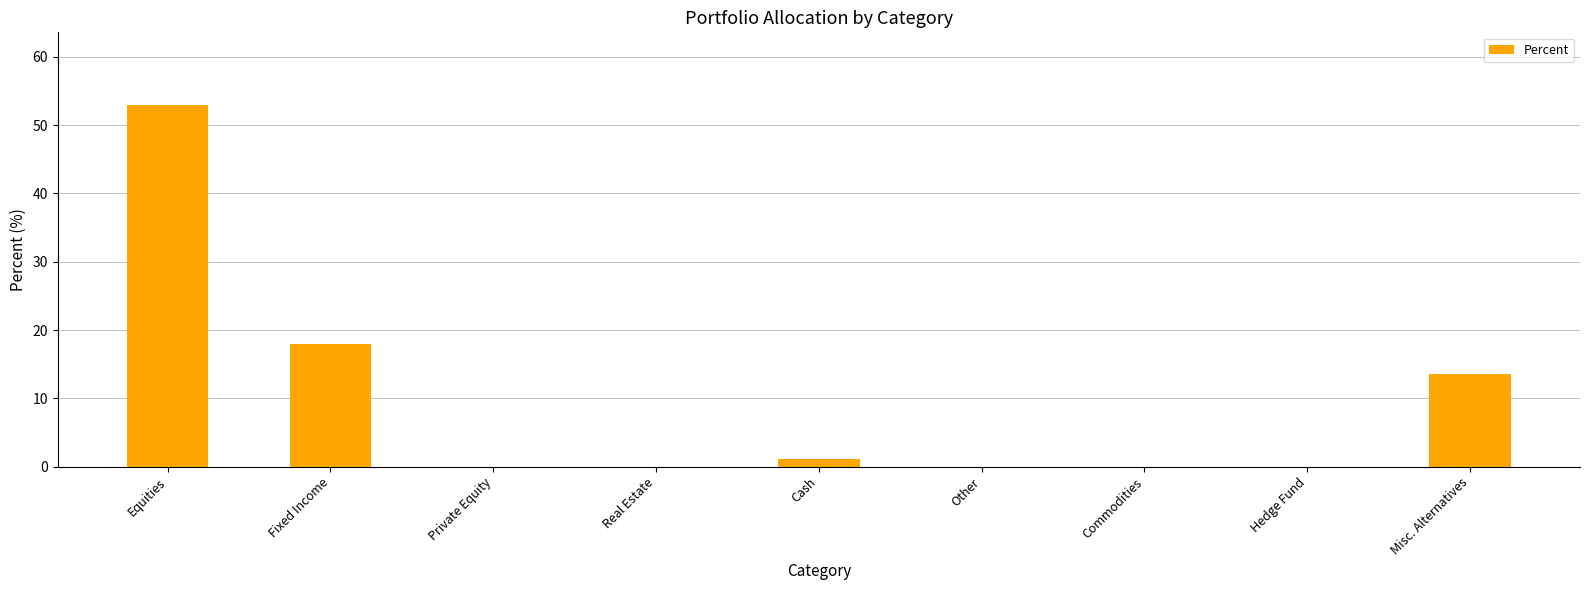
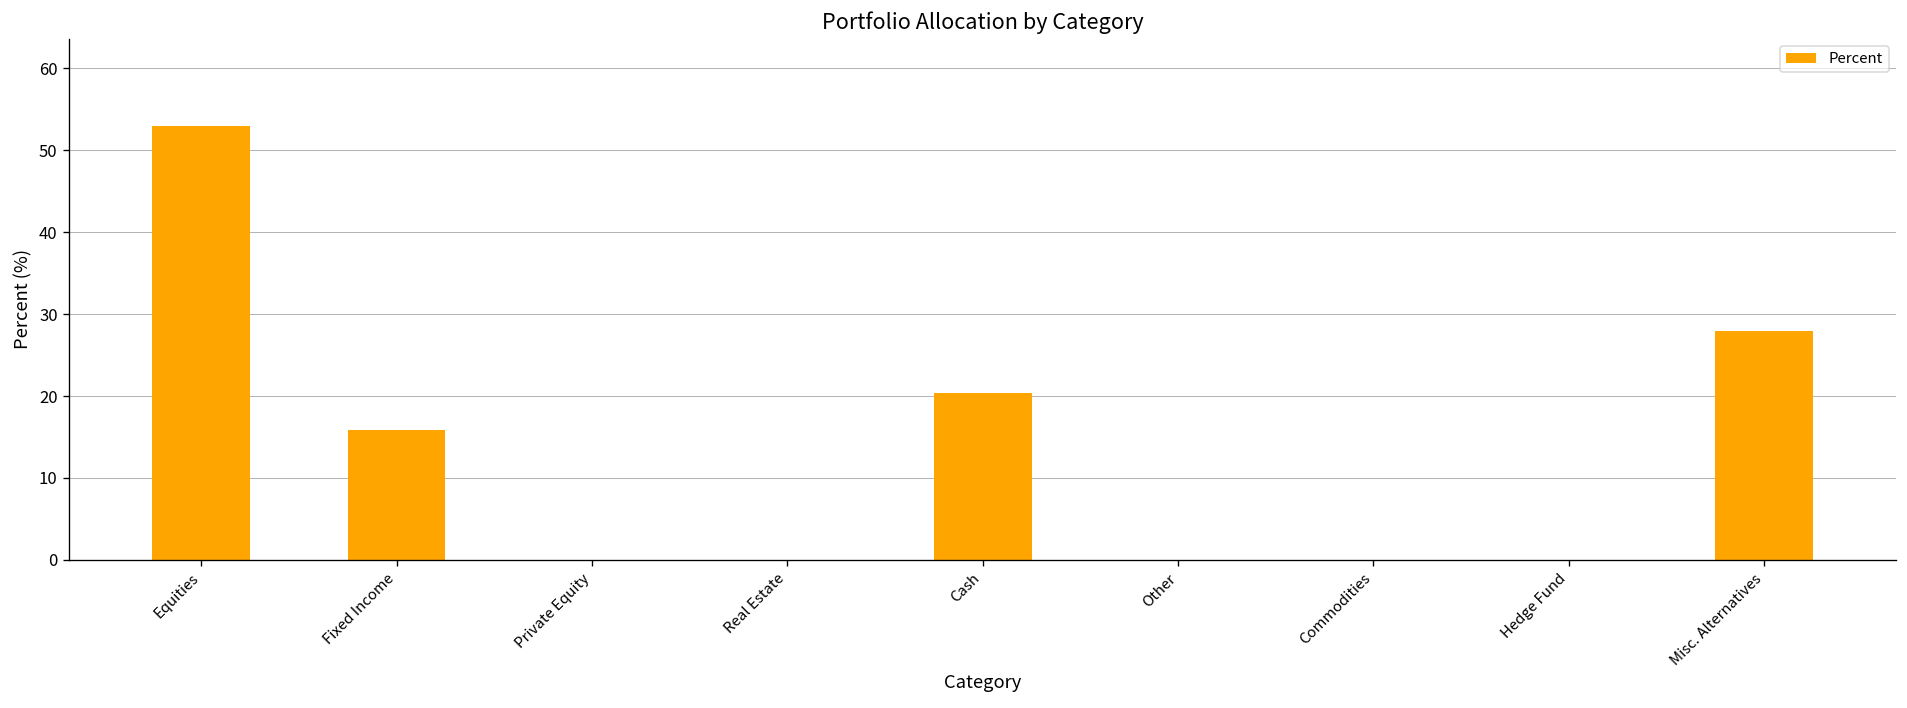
  {
    "Equities": 53,
-   "Fixed Income": 18,
+   "Fixed Income": 16,
    "Private Equity": 0,
    "Real Estate": 0,
-   "Cash": 1,
+   "Cash": 20,
    "Other": 0,
    "Commodities": 0,
    "Hedge Fund": 0,
-   "Misc. Alternatives": 14
+   "Misc. Alternatives": 28
  }
